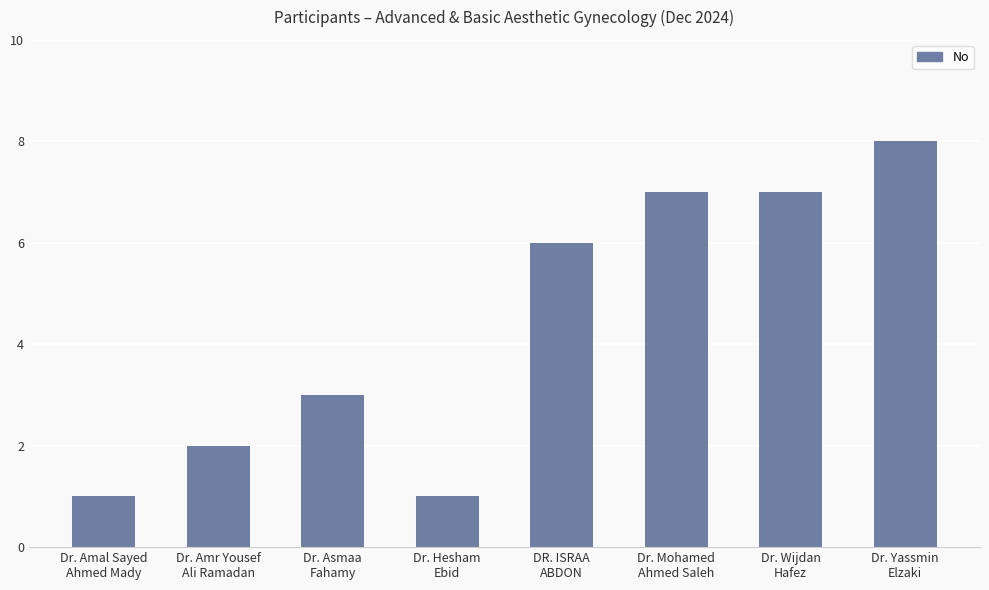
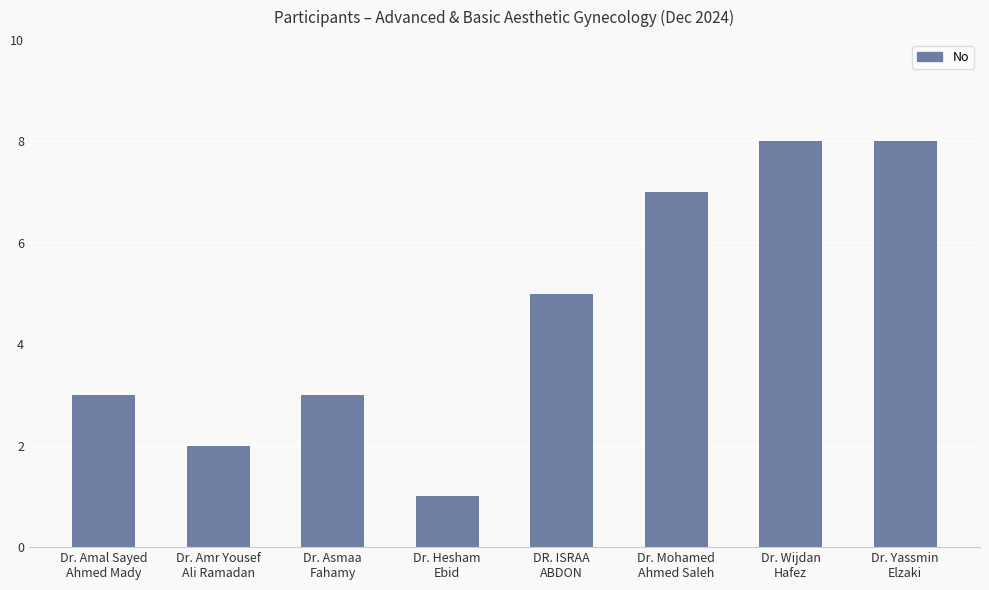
  {
-   "Dr. Amal Sayed Ahmed Mady": 1,
+   "Dr. Amal Sayed Ahmed Mady": 3,
    "Dr. Amr Yousef Ali Ramadan": 2,
    "Dr. Asmaa Fahamy": 3,
    "Dr. Hesham Ebid": 1,
-   "DR. ISRAA ABDON": 6,
+   "DR. ISRAA ABDON": 5,
    "Dr. Mohamed Ahmed Saleh": 7,
-   "Dr. Wijdan Hafez": 7,
+   "Dr. Wijdan Hafez": 8,
    "Dr. Yassmin Elzaki": 8
  }
